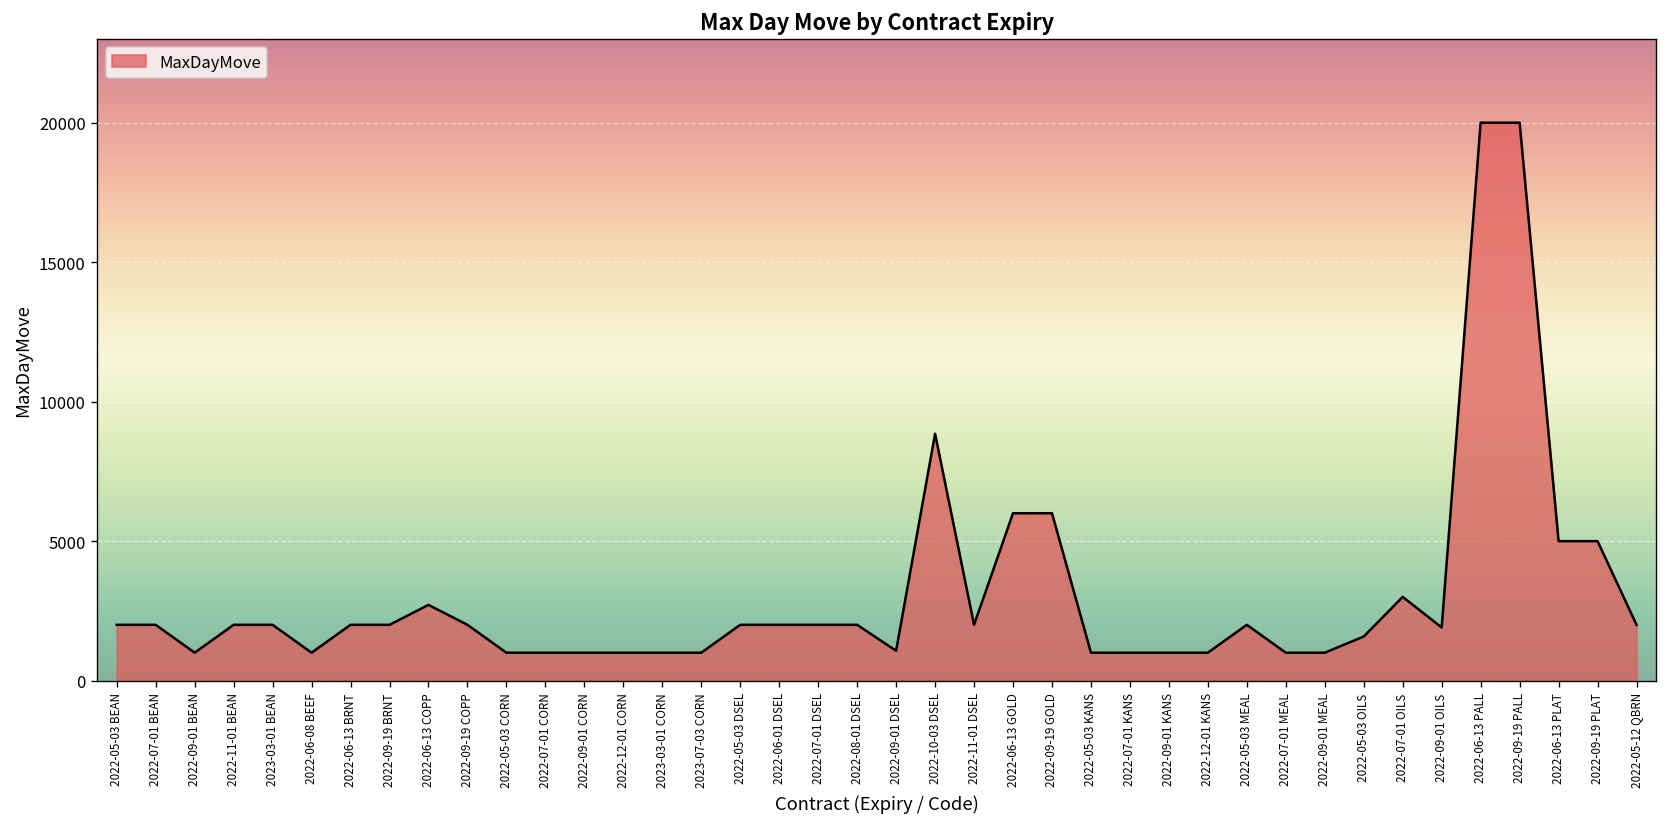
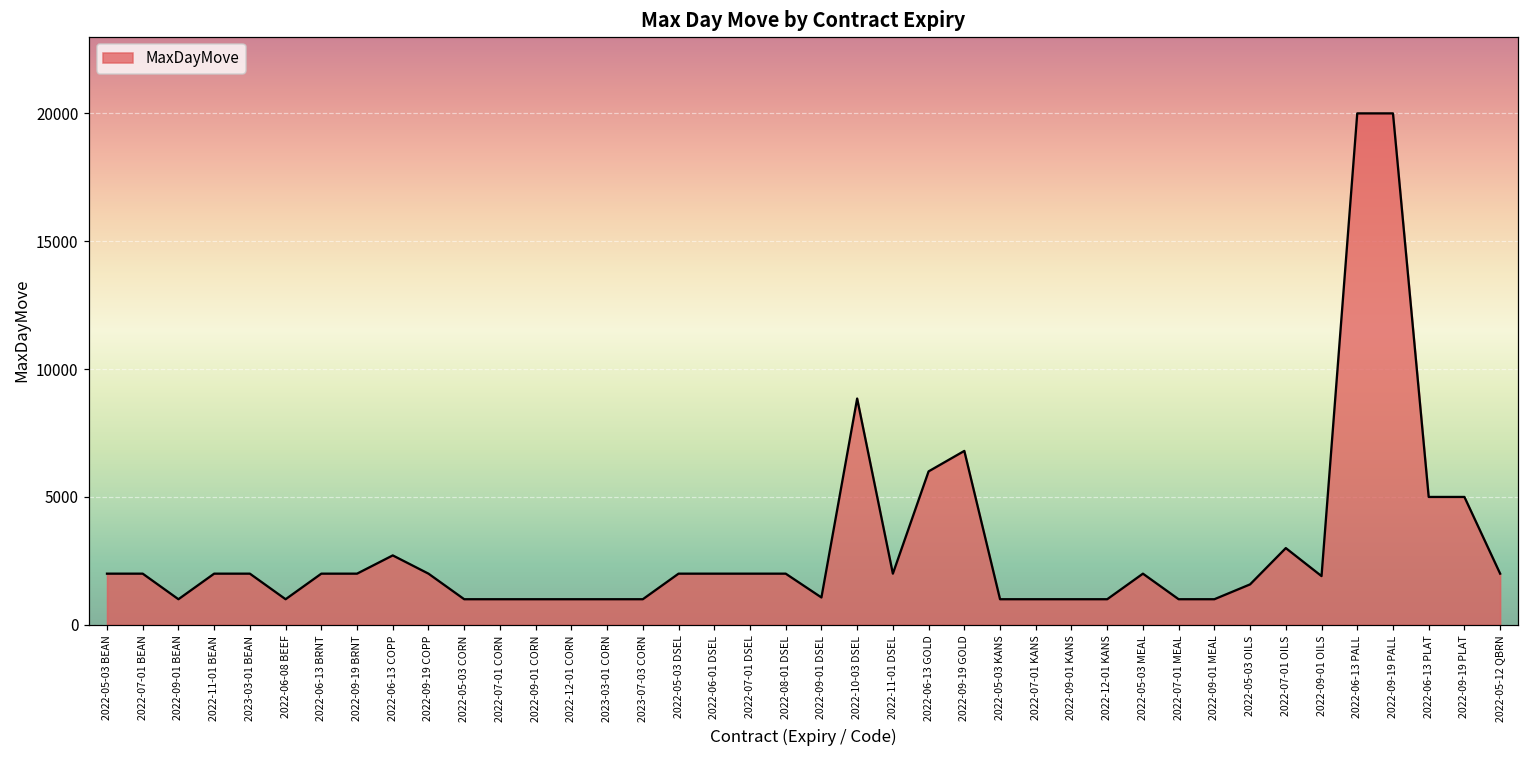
  {
    "2022-05-03 BEAN": 2000,
    "2022-07-01 BEAN": 2000,
    "2022-09-01 BEAN": 1000,
    "2022-11-01 BEAN": 2000,
    "2023-03-01 BEAN": 2000,
    "2022-06-08 BEEF": 1000,
    "2022-06-13 BRNT": 2000,
    "2022-09-19 BRNT": 2000,
    "2022-06-13 COPP": 2700,
    "2022-09-19 COPP": 2000,
    "2022-05-03 CORN": 1000,
    "2022-07-01 CORN": 1000,
    "2022-09-01 CORN": 1000,
    "2022-12-01 CORN": 1000,
    "2023-03-01 CORN": 1000,
    "2023-07-03 CORN": 1000,
    "2022-05-03 DSEL": 2000,
    "2022-06-01 DSEL": 2000,
    "2022-07-01 DSEL": 2000,
    "2022-08-01 DSEL": 2000,
    "2022-09-01 DSEL": 1100,
    "2022-10-03 DSEL": 8800,
    "2022-11-01 DSEL": 2000,
    "2022-06-13 GOLD": 6000,
-   "2022-09-19 GOLD": 6000,
+   "2022-09-19 GOLD": 6800,
    "2022-05-03 KANS": 1000,
    "2022-07-01 KANS": 1000,
    "2022-09-01 KANS": 1000,
    "2022-12-01 KANS": 1000,
    "2022-05-03 MEAL": 2000,
    "2022-07-01 MEAL": 1000,
    "2022-09-01 MEAL": 1000,
    "2022-05-03 OILS": 1600,
    "2022-07-01 OILS": 3000,
    "2022-09-01 OILS": 1900,
    "2022-06-13 PALL": 20000,
    "2022-09-19 PALL": 20000,
    "2022-06-13 PLAT": 5000,
    "2022-09-19 PLAT": 5000,
    "2022-05-12 QBRN": 2000
  }
